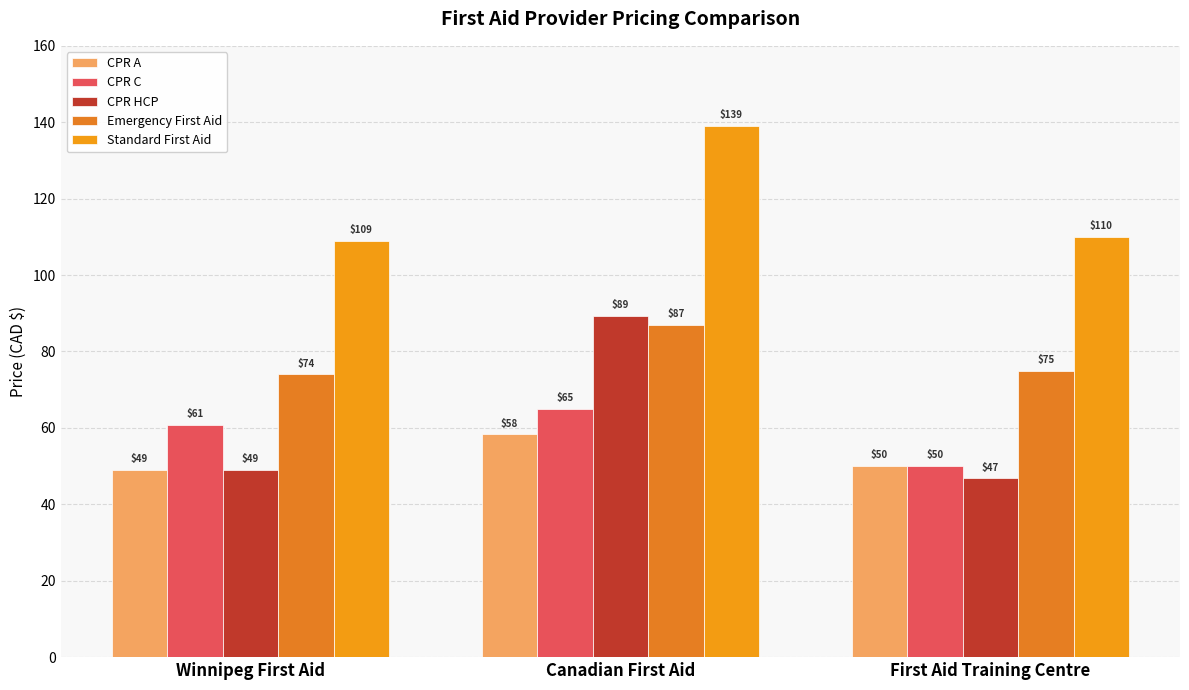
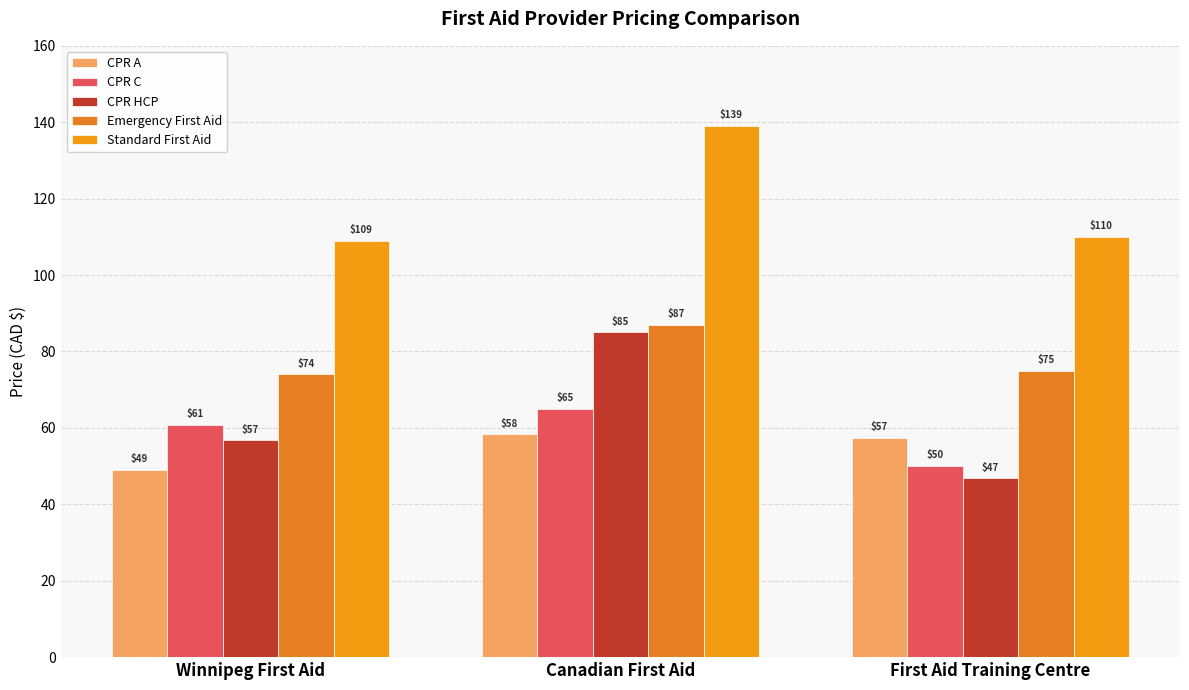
  {
    "CPR A": {
      "Winnipeg First Aid": "$49",
      "Canadian First Aid": "$58",
-     "First Aid Training Centre": "$50"
+     "First Aid Training Centre": "$57"
    },
    "CPR C": {
      "Winnipeg First Aid": "$61",
      "Canadian First Aid": "$65",
      "First Aid Training Centre": "$50"
    },
    "CPR HCP": {
-     "Winnipeg First Aid": "$49",
-     "Canadian First Aid": "$89",
+     "Winnipeg First Aid": "$57",
+     "Canadian First Aid": "$85",
      "First Aid Training Centre": "$47"
    }
  }
